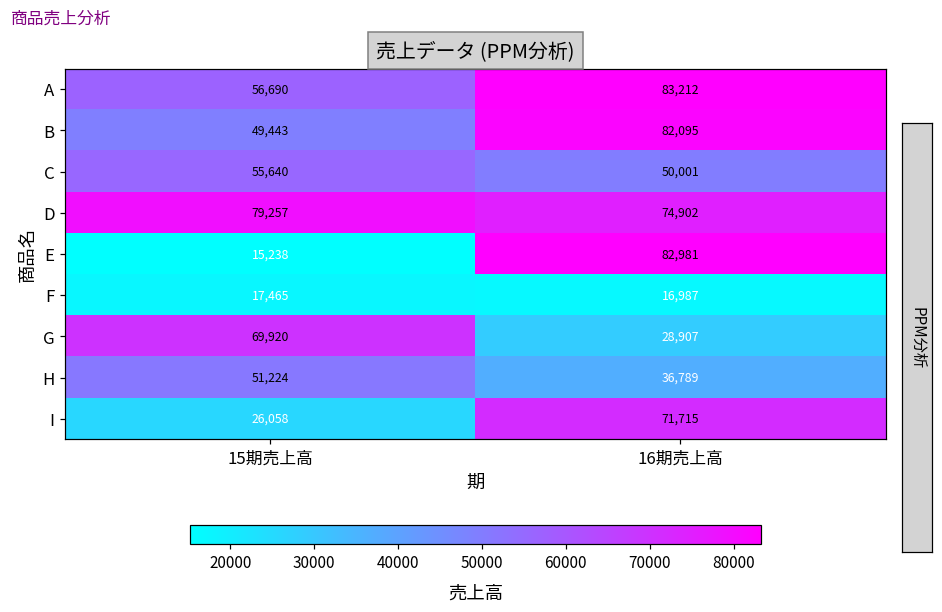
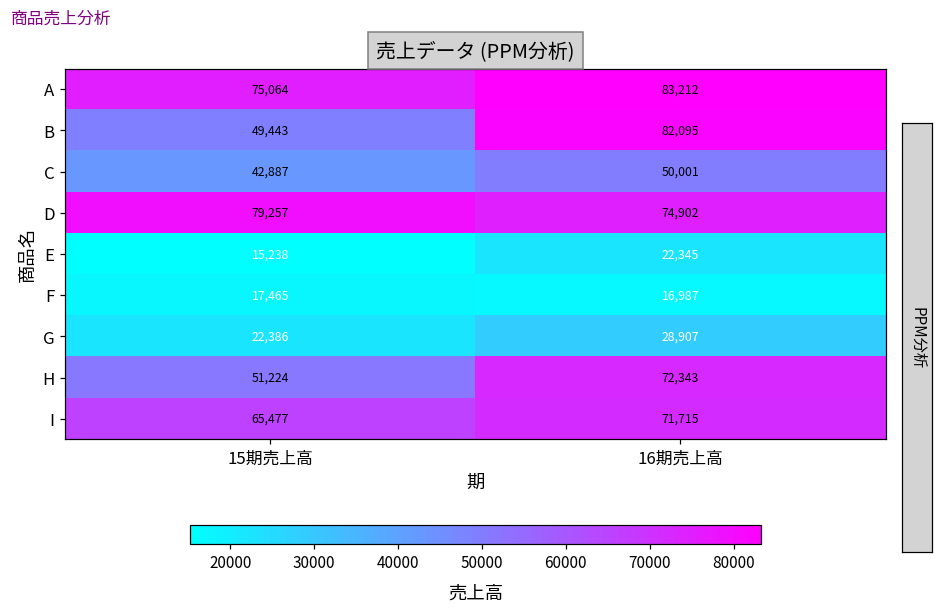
  {
    "A": {
-     "15期売上高": "56,690",
+     "15期売上高": "75,064",
      "16期売上高": "83,212"
    },
    "B": {
      "15期売上高": "49,443",
      "16期売上高": "82,095"
    },
    "C": {
-     "15期売上高": "55,640",
+     "15期売上高": "42,887",
      "16期売上高": "50,001"
    },
    "D": {
      "15期売上高": "79,257",
      "16期売上高": "74,902"
    },
    "E": {
      "15期売上高": "15,238",
-     "16期売上高": "82,981"
+     "16期売上高": "22,345"
    },
    "F": {
      "15期売上高": "17,465",
      "16期売上高": "16,987"
    },
    "G": {
-     "15期売上高": "69,920",
+     "15期売上高": "22,386",
      "16期売上高": "28,907"
    },
    "H": {
      "15期売上高": "51,224",
-     "16期売上高": "36,789"
+     "16期売上高": "72,343"
    },
    "I": {
-     "15期売上高": "26,058",
+     "15期売上高": "65,477",
      "16期売上高": "71,715"
    }
  }
